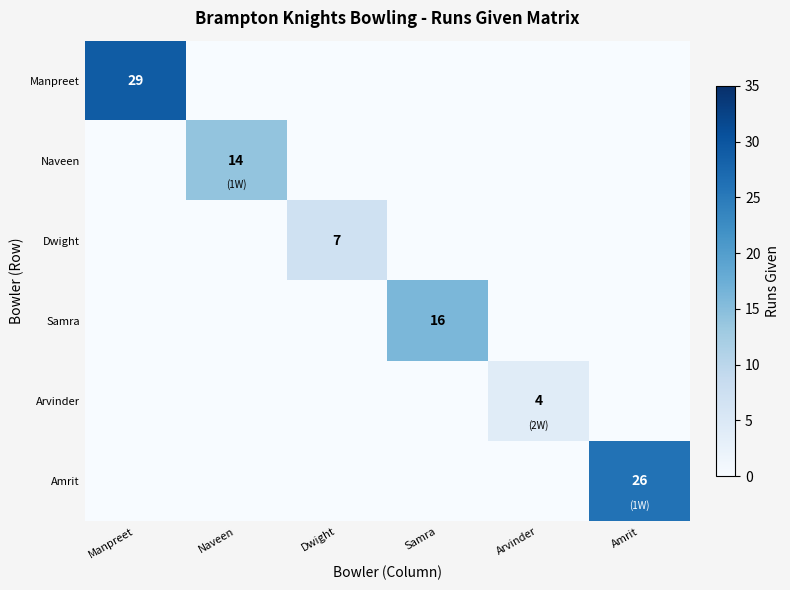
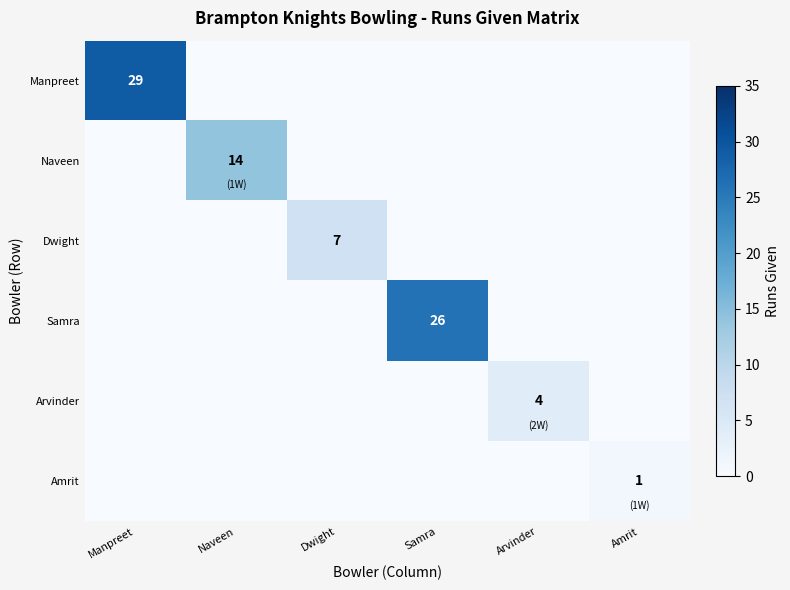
  {
    "Manpreet": {
      "Manpreet": 29
    },
    "Dwight": {
      "Dwight": 7
    },
    "Samra": {
-     "Samra": 16
+     "Samra": 26
    },
    "Amrit": {
-     "Amrit": 26
+     "Amrit": 1
    }
  }
